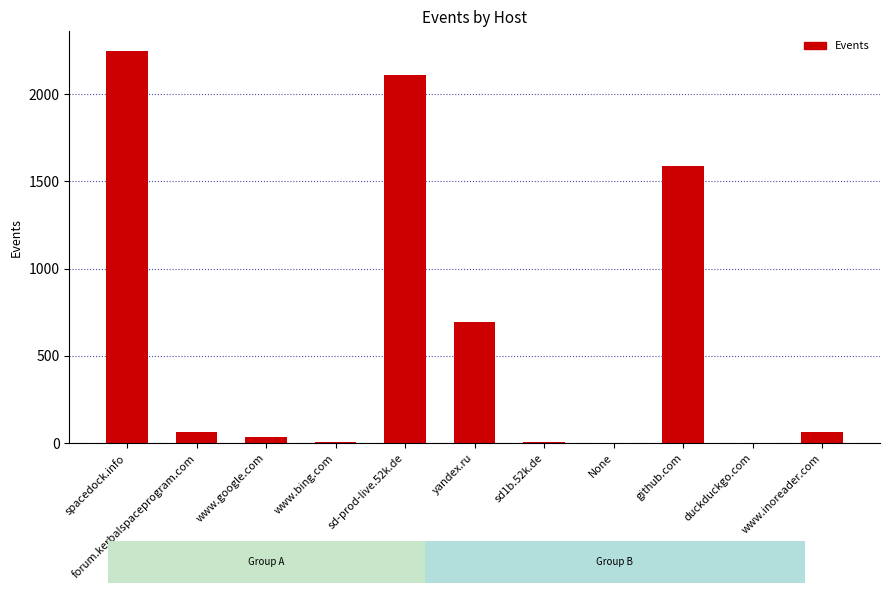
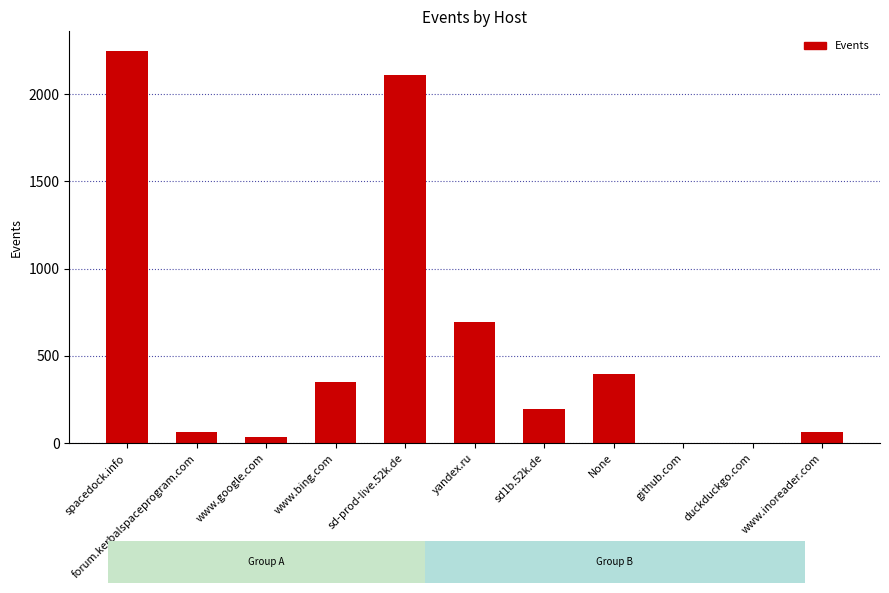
  {
    "spacedock.info": 2250,
    "forum.kerbalspaceprogram.com": 70,
    "www.google.com": 30,
-   "www.bing.com": 10,
+   "www.bing.com": 350,
    "sd-prod-live.52k.de": 2110,
    "yandex.ru": 700,
-   "sd1b.52k.de": 0,
-   "None": 0,
-   "github.com": 1590,
+   "sd1b.52k.de": 200,
+   "None": 400,
+   "github.com": 0,
    "www.inoreader.com": 60
  }
